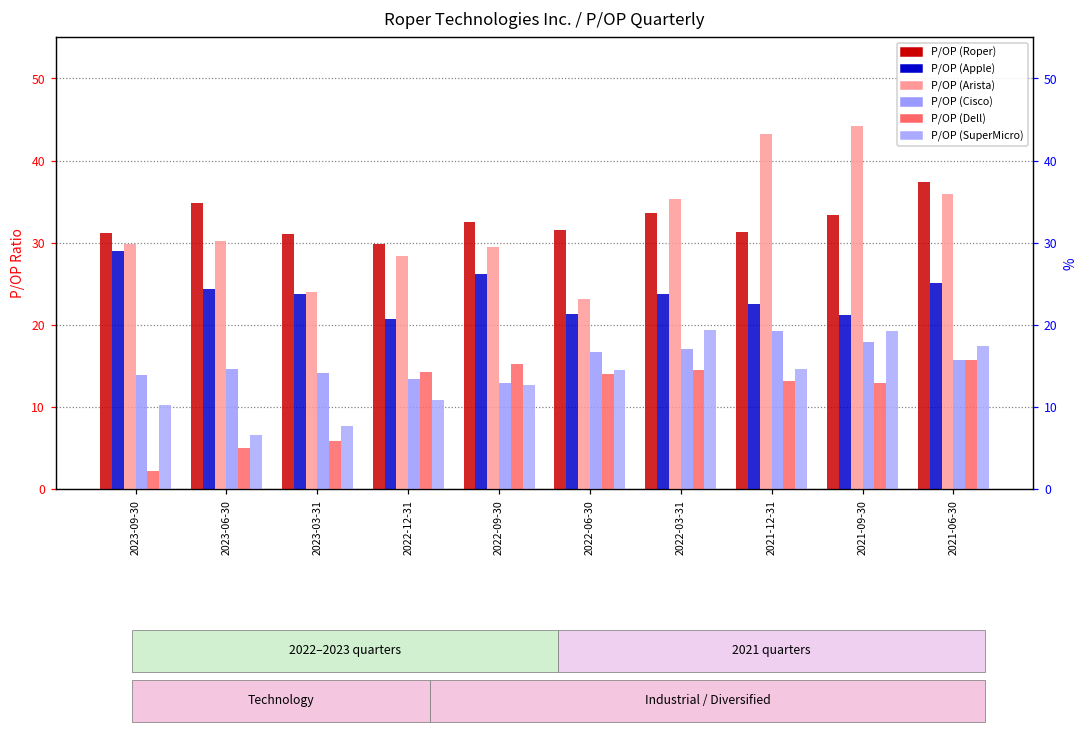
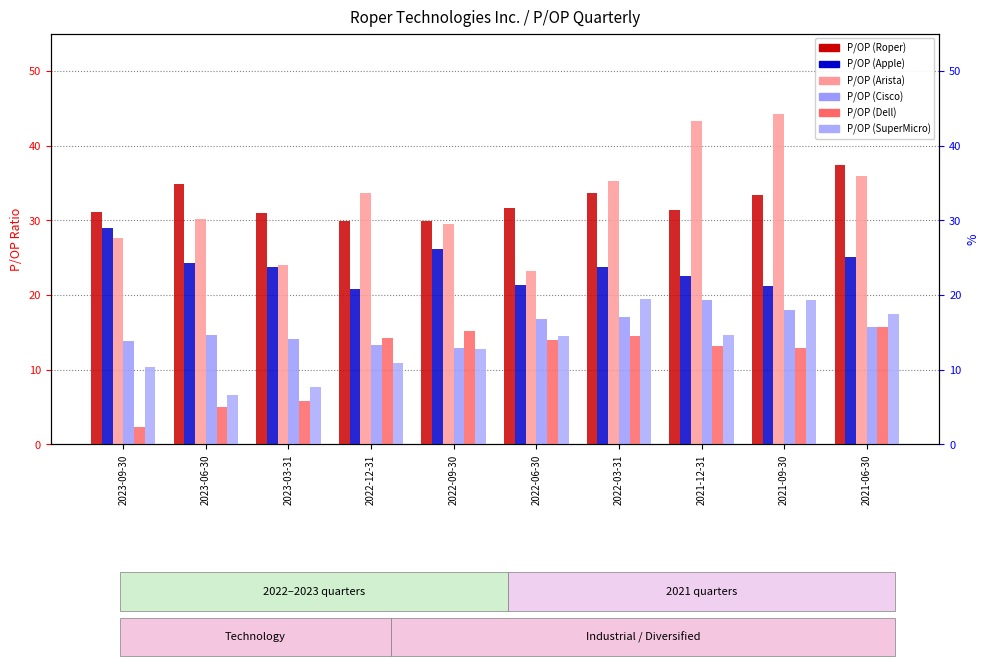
  {
    "P/OP (Roper)": {
      "2023-09-30": 31,
      "2023-06-30": 35,
      "2023-03-31": 31,
      "2022-12-31": 30,
-     "2022-09-30": 33,
+     "2022-09-30": 30,
      "2022-06-30": 32,
      "2022-03-31": 34,
      "2021-12-31": 31,
      "2021-09-30": 33,
      "2021-06-30": 37
    },
    "P/OP (Apple)": {
      "2023-09-30": 29,
      "2023-06-30": 24,
      "2023-03-31": 24,
      "2022-12-31": 21,
      "2022-09-30": 26,
      "2022-06-30": 21,
      "2022-03-31": 24,
      "2021-12-31": 23,
      "2021-09-30": 21,
      "2021-06-30": 25
    },
    "P/OP (Arista)": {
-     "2023-09-30": 30,
+     "2023-09-30": 28,
      "2023-06-30": 30,
      "2023-03-31": 24,
-     "2022-12-31": 28,
+     "2022-12-31": 34,
      "2022-09-30": 29,
      "2022-06-30": 23,
      "2022-03-31": 35,
      "2021-12-31": 43,
      "2021-09-30": 44,
      "2021-06-30": 36
    },
    "P/OP (Dell)": {
      "2023-09-30": 2,
      "2023-06-30": 5,
      "2023-03-31": 6,
      "2022-12-31": 14,
      "2022-09-30": 15,
      "2022-06-30": 14,
      "2022-03-31": 14,
      "2021-12-31": 13,
      "2021-09-30": 13,
      "2021-06-30": 16
    }
  }
